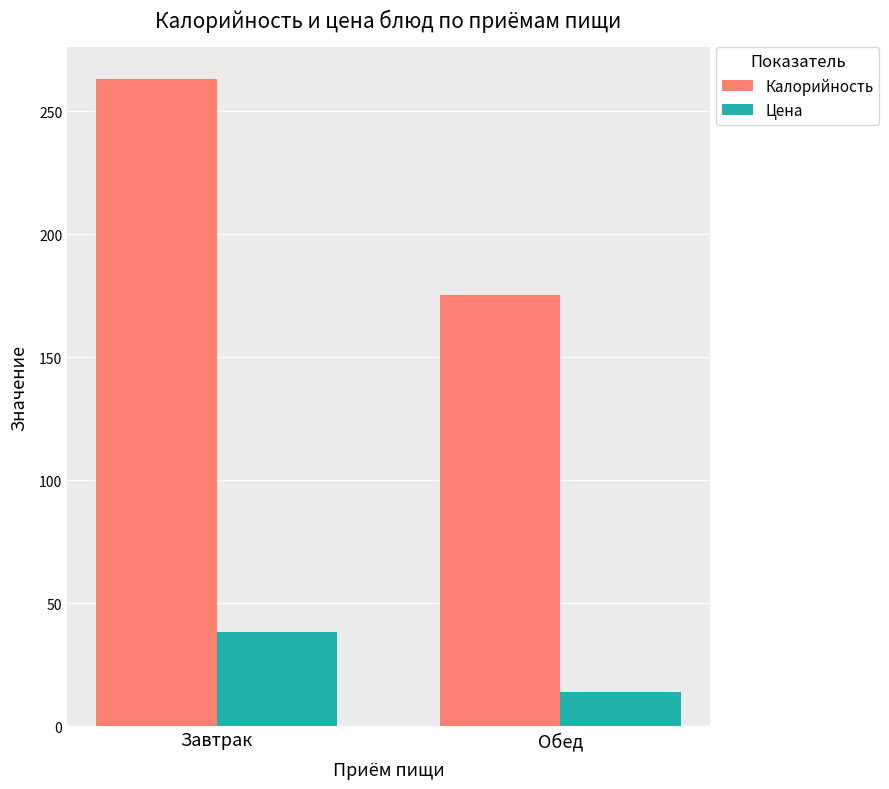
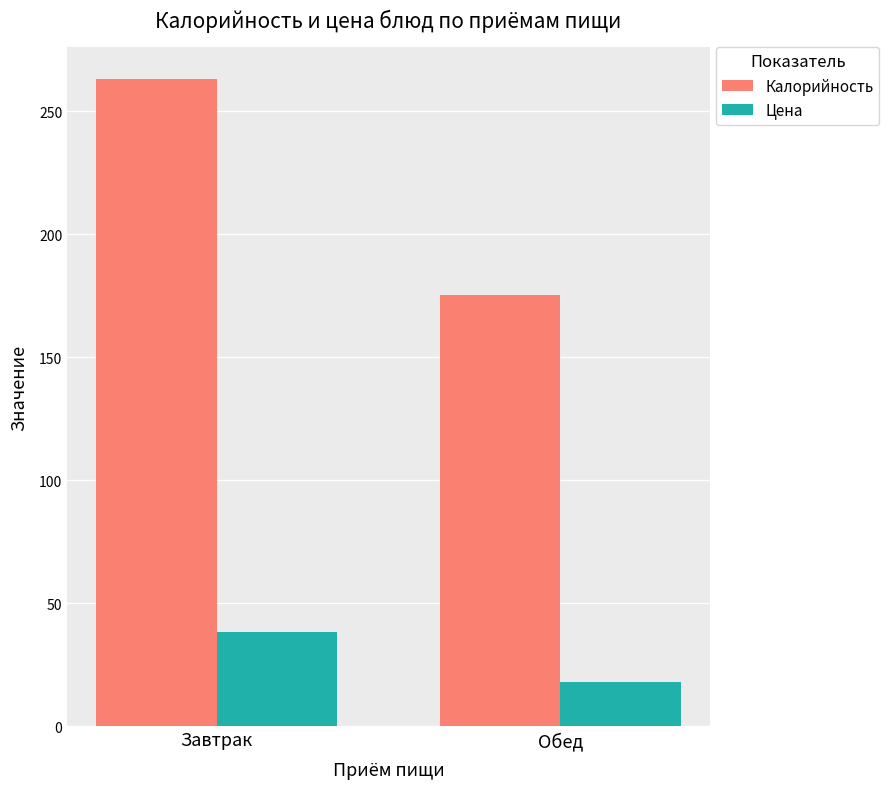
  {
    "Калорийность": {
      "Завтрак": 263,
      "Обед": 175
    },
    "Цена": {
      "Завтрак": 38,
-     "Обед": 14
+     "Обед": 18
    }
  }
